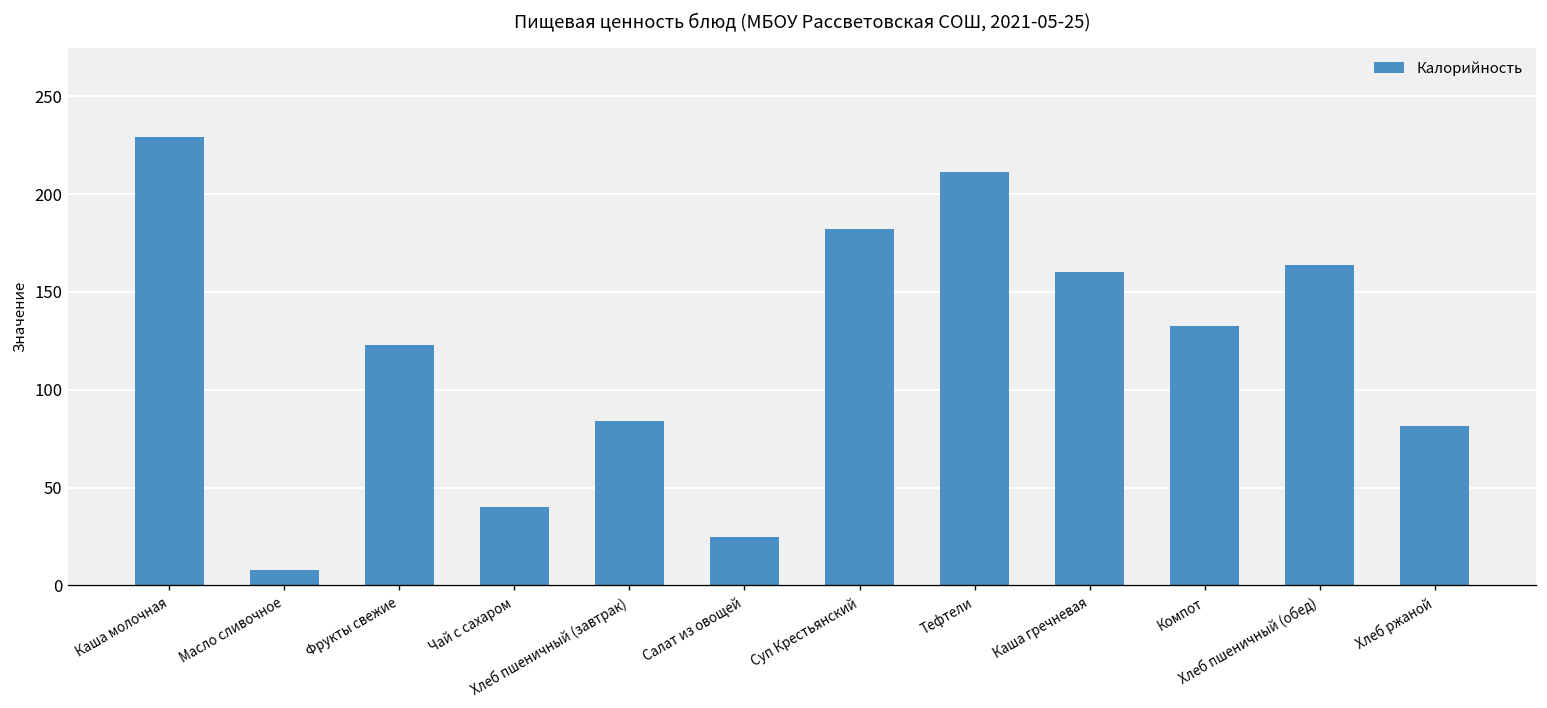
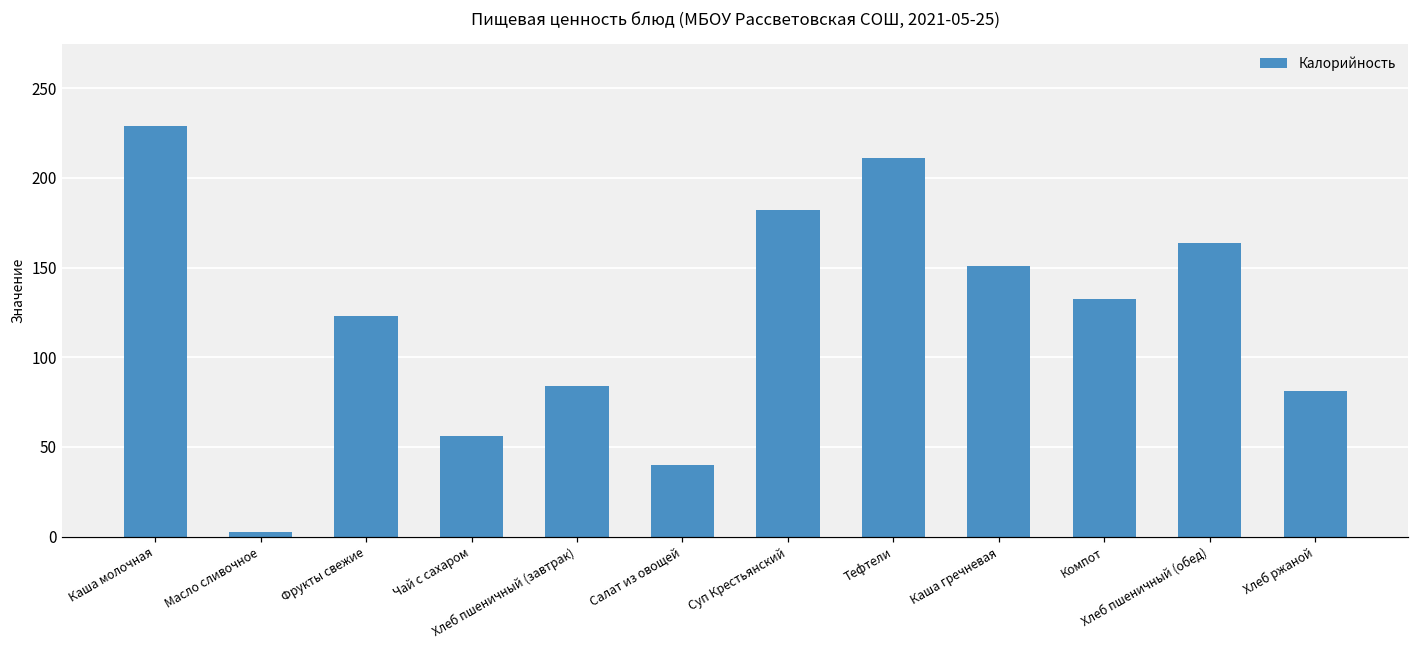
  {
    "Каша молочная": 229,
-   "Масло сливочное": 8,
+   "Масло сливочное": 3,
    "Фрукты свежие": 123,
-   "Чай с сахаром": 40,
+   "Чай с сахаром": 56,
    "Хлеб пшеничный (завтрак)": 84,
-   "Салат из овощей": 25,
+   "Салат из овощей": 40,
    "Суп Крестьянский": 182,
    "Тефтели": 211,
-   "Каша гречневая": 160,
+   "Каша гречневая": 151,
    "Компот": 133,
    "Хлеб пшеничный (обед)": 164,
    "Хлеб ржаной": 81
  }
